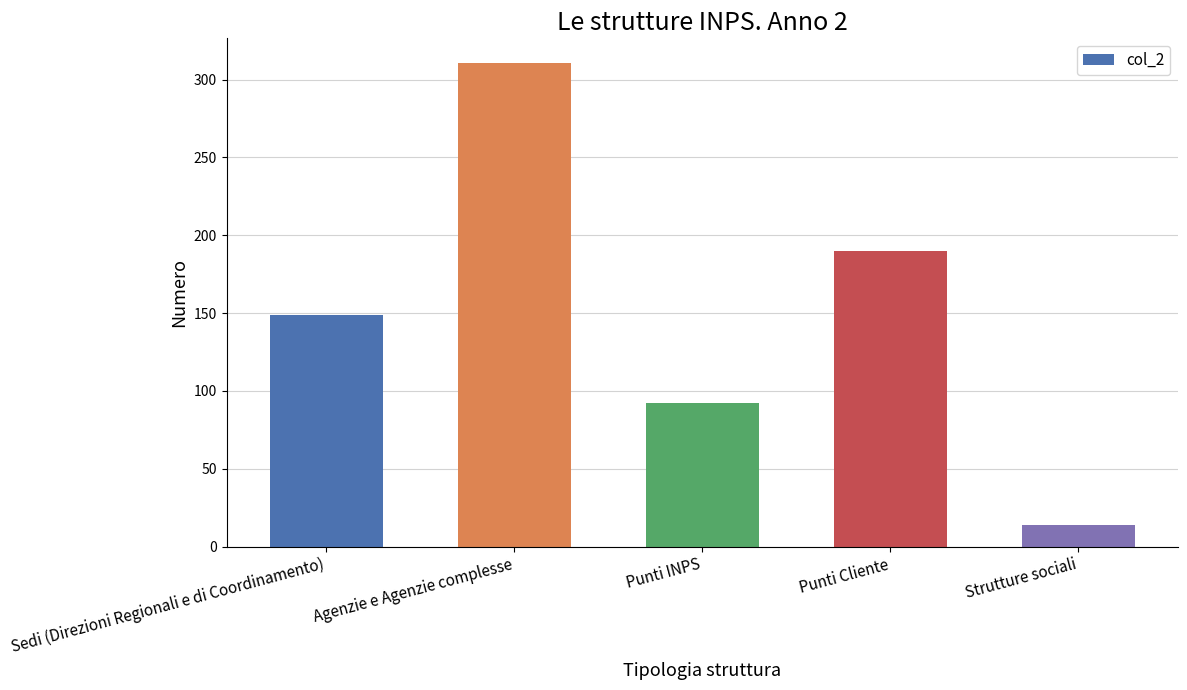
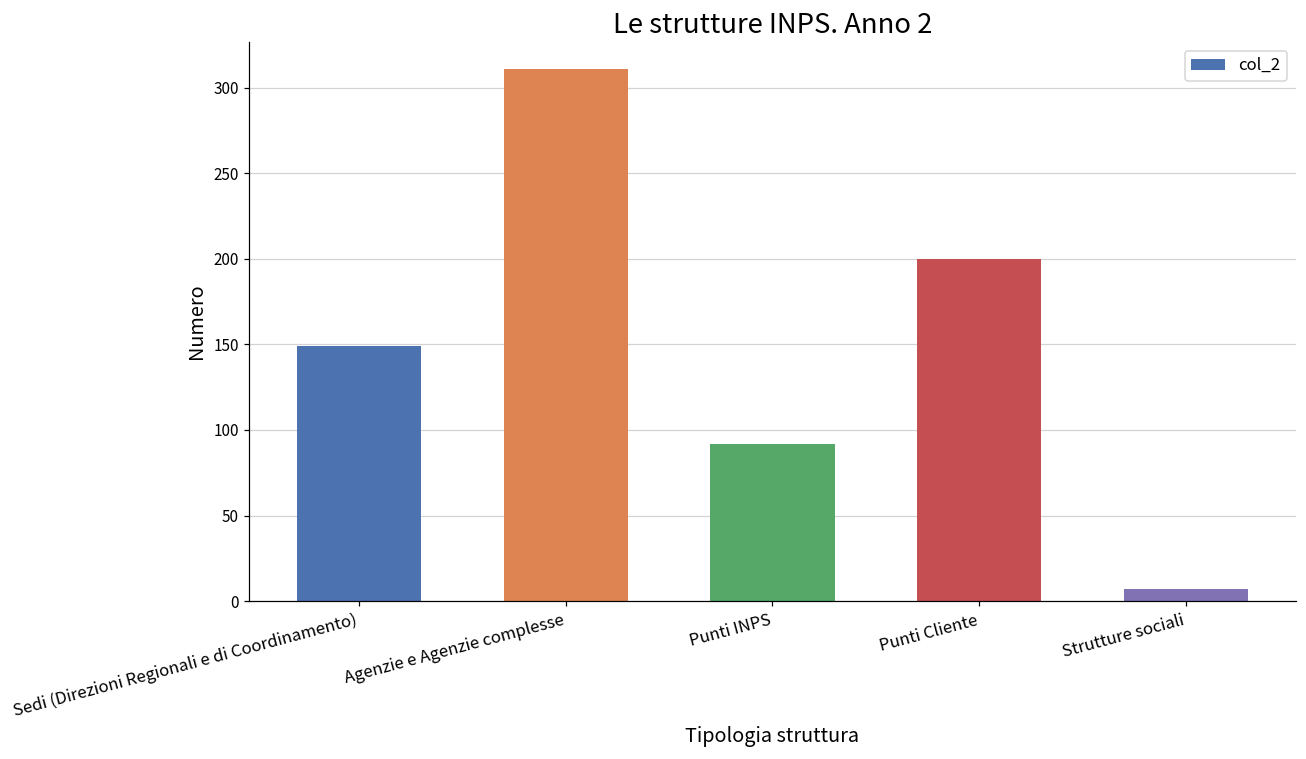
  {
    "Sedi (Direzioni Regionali e di Coordinamento)": 149,
    "Agenzie e Agenzie complesse": 311,
    "Punti INPS": 92,
-   "Punti Cliente": 190,
-   "Strutture sociali": 14
+   "Punti Cliente": 200,
+   "Strutture sociali": 7
  }
